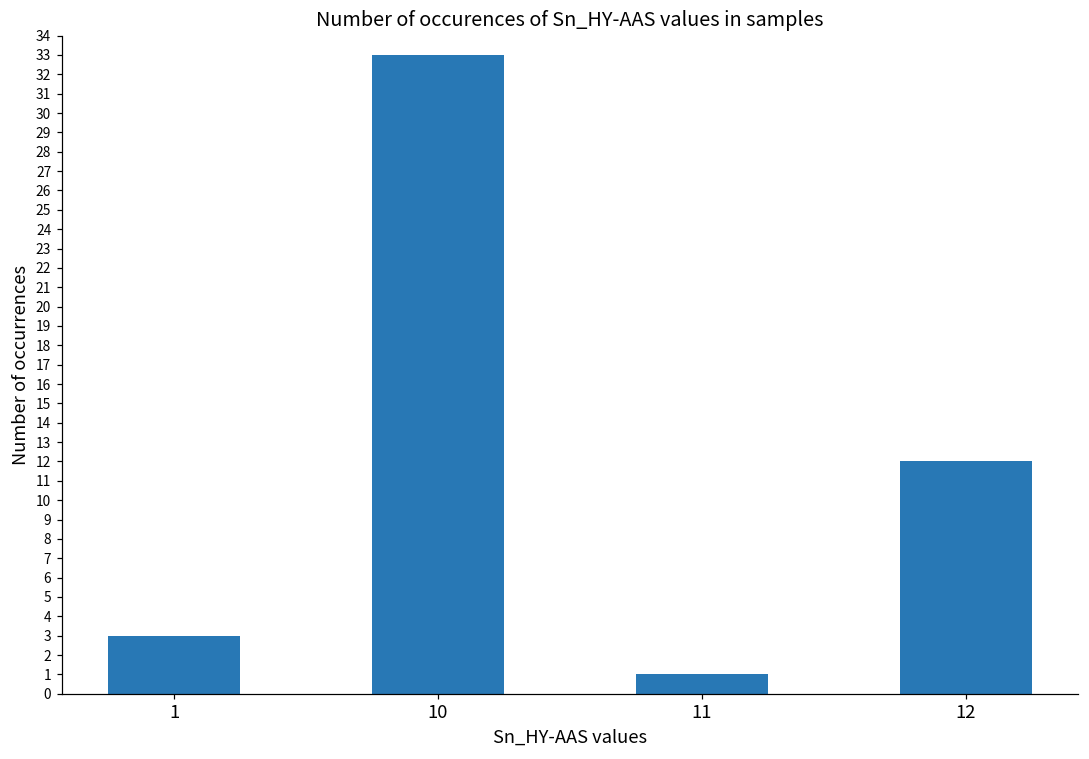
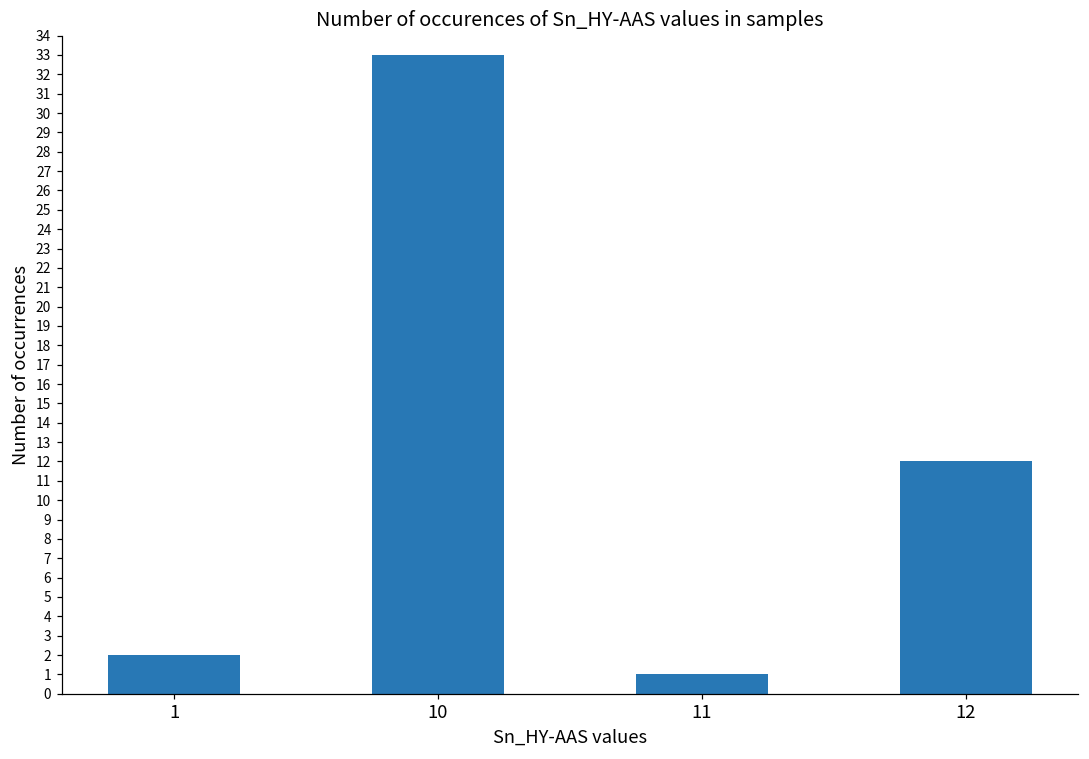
  {
-   "1": 3,
+   "1": 2,
    "10": 33,
    "11": 1,
    "12": 12
  }
